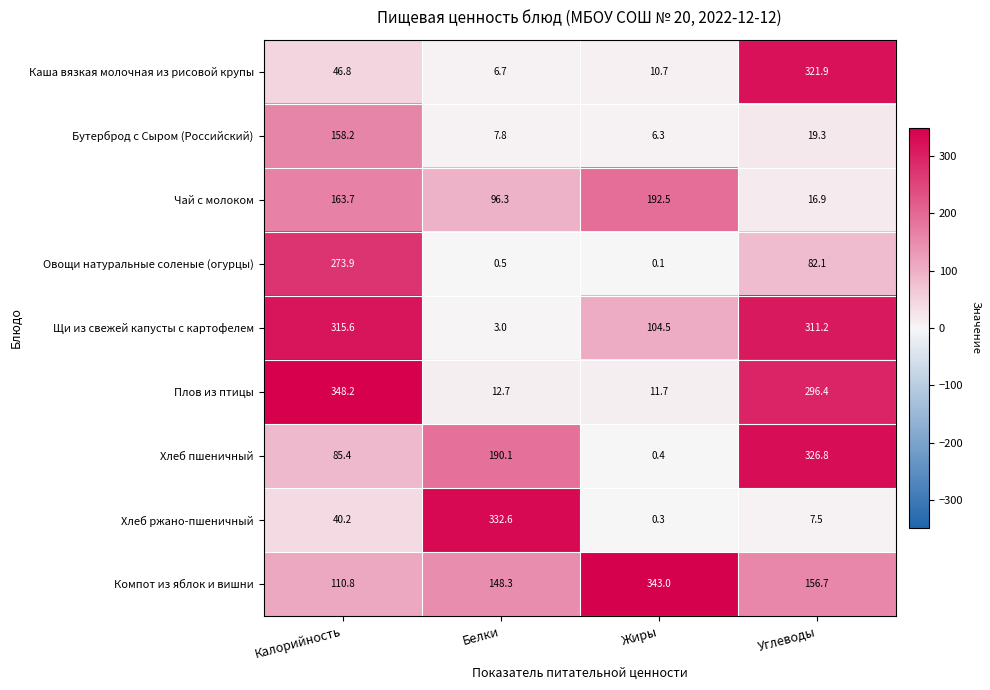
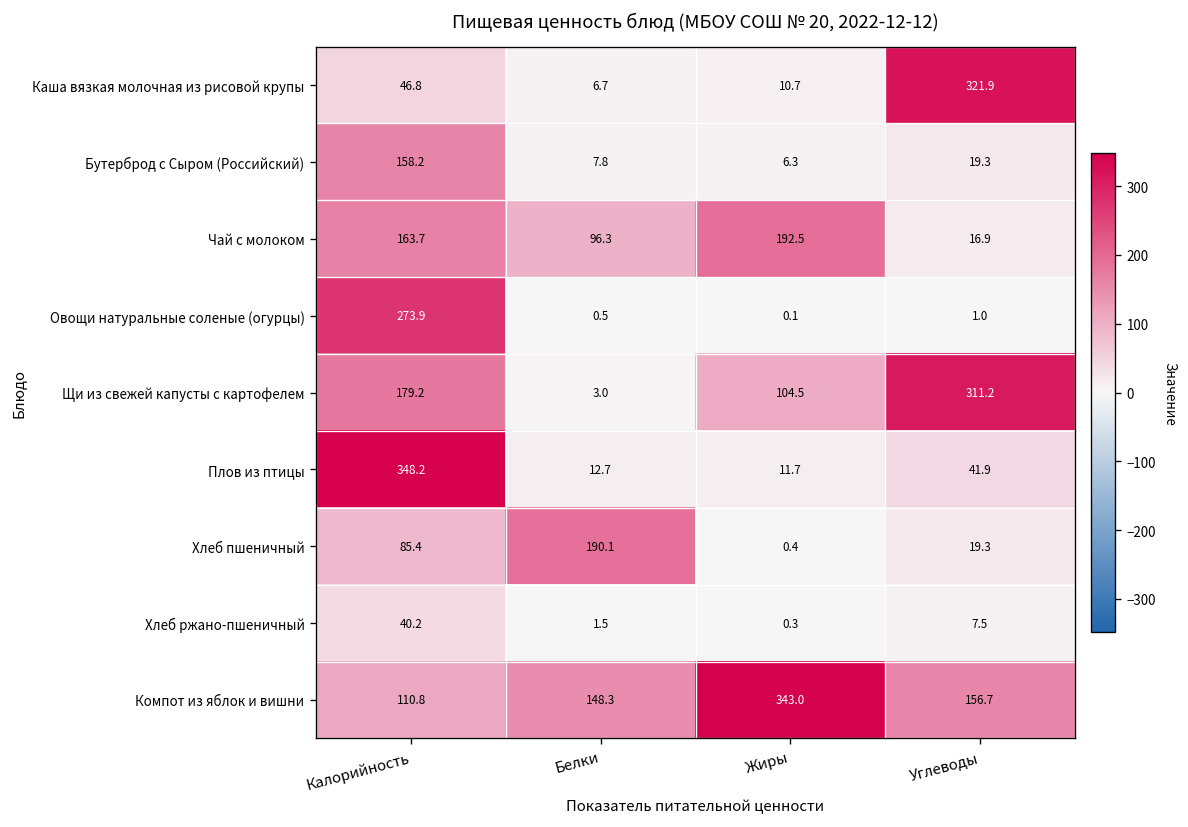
  {
    "Каша вязкая молочная из рисовой крупы": {
      "Калорийность": 46.8,
      "Белки": 6.7,
      "Жиры": 10.7,
      "Углеводы": 321.9
    },
    "Бутерброд с Сыром (Российский)": {
      "Калорийность": 158.2,
      "Белки": 7.8,
      "Жиры": 6.3,
      "Углеводы": 19.3
    },
    "Чай с молоком": {
      "Калорийность": 163.7,
      "Белки": 96.3,
      "Жиры": 192.5,
      "Углеводы": 16.9
    },
    "Овощи натуральные соленые (огурцы)": {
      "Калорийность": 273.9,
      "Белки": 0.5,
      "Жиры": 0.1,
-     "Углеводы": 82.1
+     "Углеводы": 1.0
    },
    "Щи из свежей капусты с картофелем": {
-     "Калорийность": 315.6,
+     "Калорийность": 179.2,
      "Белки": 3.0,
      "Жиры": 104.5,
      "Углеводы": 311.2
    },
    "Плов из птицы": {
      "Калорийность": 348.2,
      "Белки": 12.7,
      "Жиры": 11.7,
-     "Углеводы": 296.4
+     "Углеводы": 41.9
    },
    "Хлеб пшеничный": {
      "Калорийность": 85.4,
      "Белки": 190.1,
      "Жиры": 0.4,
-     "Углеводы": 326.8
+     "Углеводы": 19.3
    },
    "Хлеб ржано-пшеничный": {
      "Калорийность": 40.2,
-     "Белки": 332.6,
+     "Белки": 1.5,
      "Жиры": 0.3,
      "Углеводы": 7.5
    },
    "Компот из яблок и вишни": {
      "Калорийность": 110.8,
      "Белки": 148.3,
      "Жиры": 343.0,
      "Углеводы": 156.7
    }
  }
